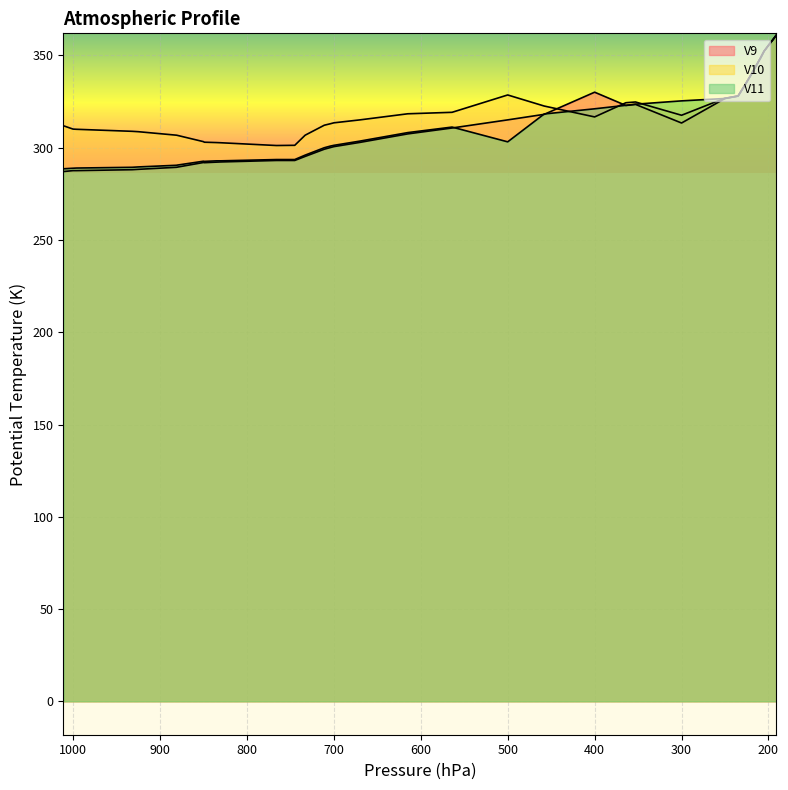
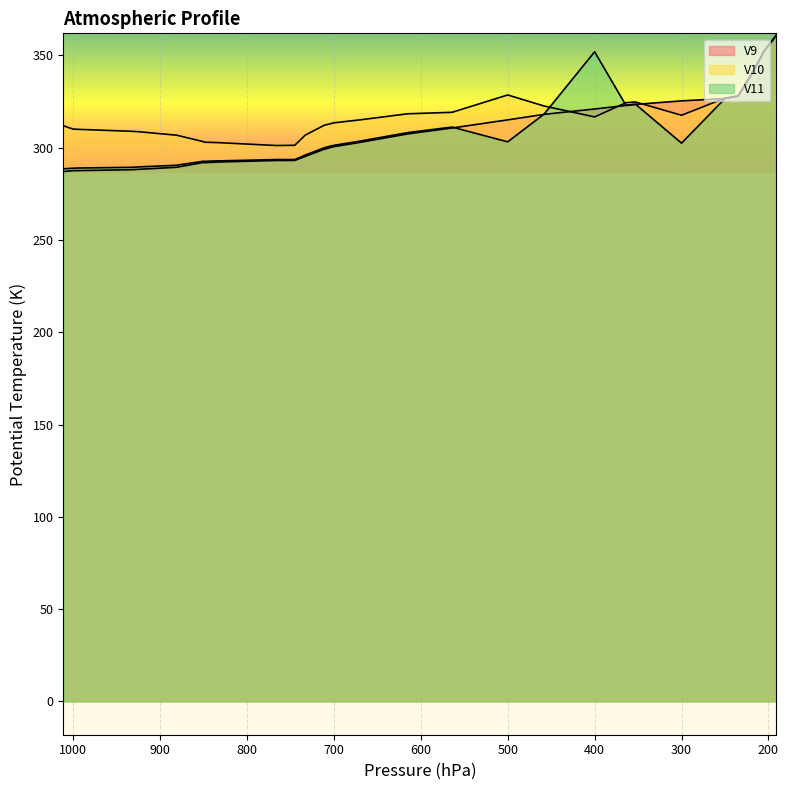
  {
    "V9": {
      "500": 315,
-     "400": 330,
-     "300": 313
+     "400": 321,
+     "300": 325
    },
    "V10": {
      "1000": 310,
      "700": 314,
      "500": 329,
      "400": 317,
      "300": 318
    },
    "V11": {
      "500": 303,
-     "400": 321,
-     "300": 325
+     "400": 352,
+     "300": 303
    }
  }
